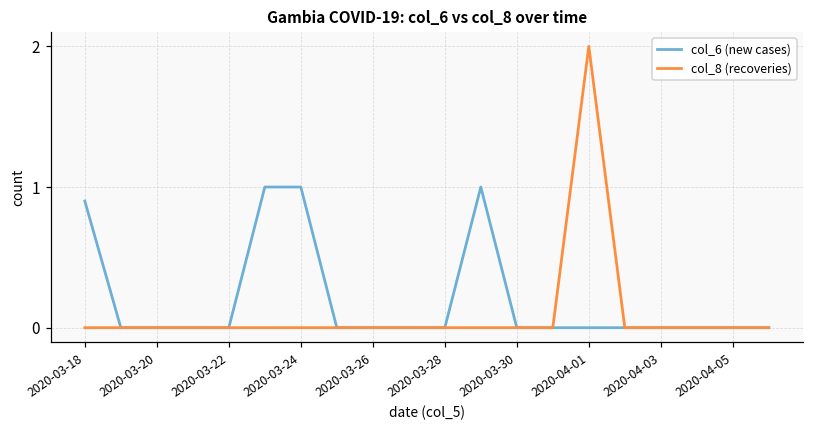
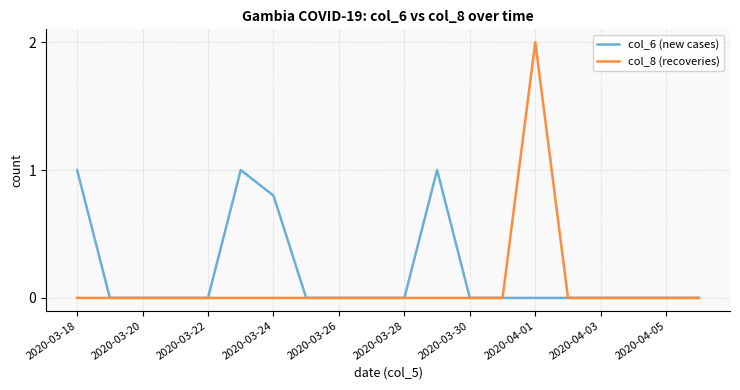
  {
    "col_6 (new cases)": {
-     "2020-03-18": 0.9,
-     "2020-03-24": 1.0,
+     "2020-03-18": 1.0,
+     "2020-03-24": 0.8,
      "2020-04-01": 0.0
    },
    "col_8 (recoveries)": {
      "2020-03-18": 0.0,
      "2020-03-24": 0.0,
      "2020-04-01": 2.0
    }
  }
